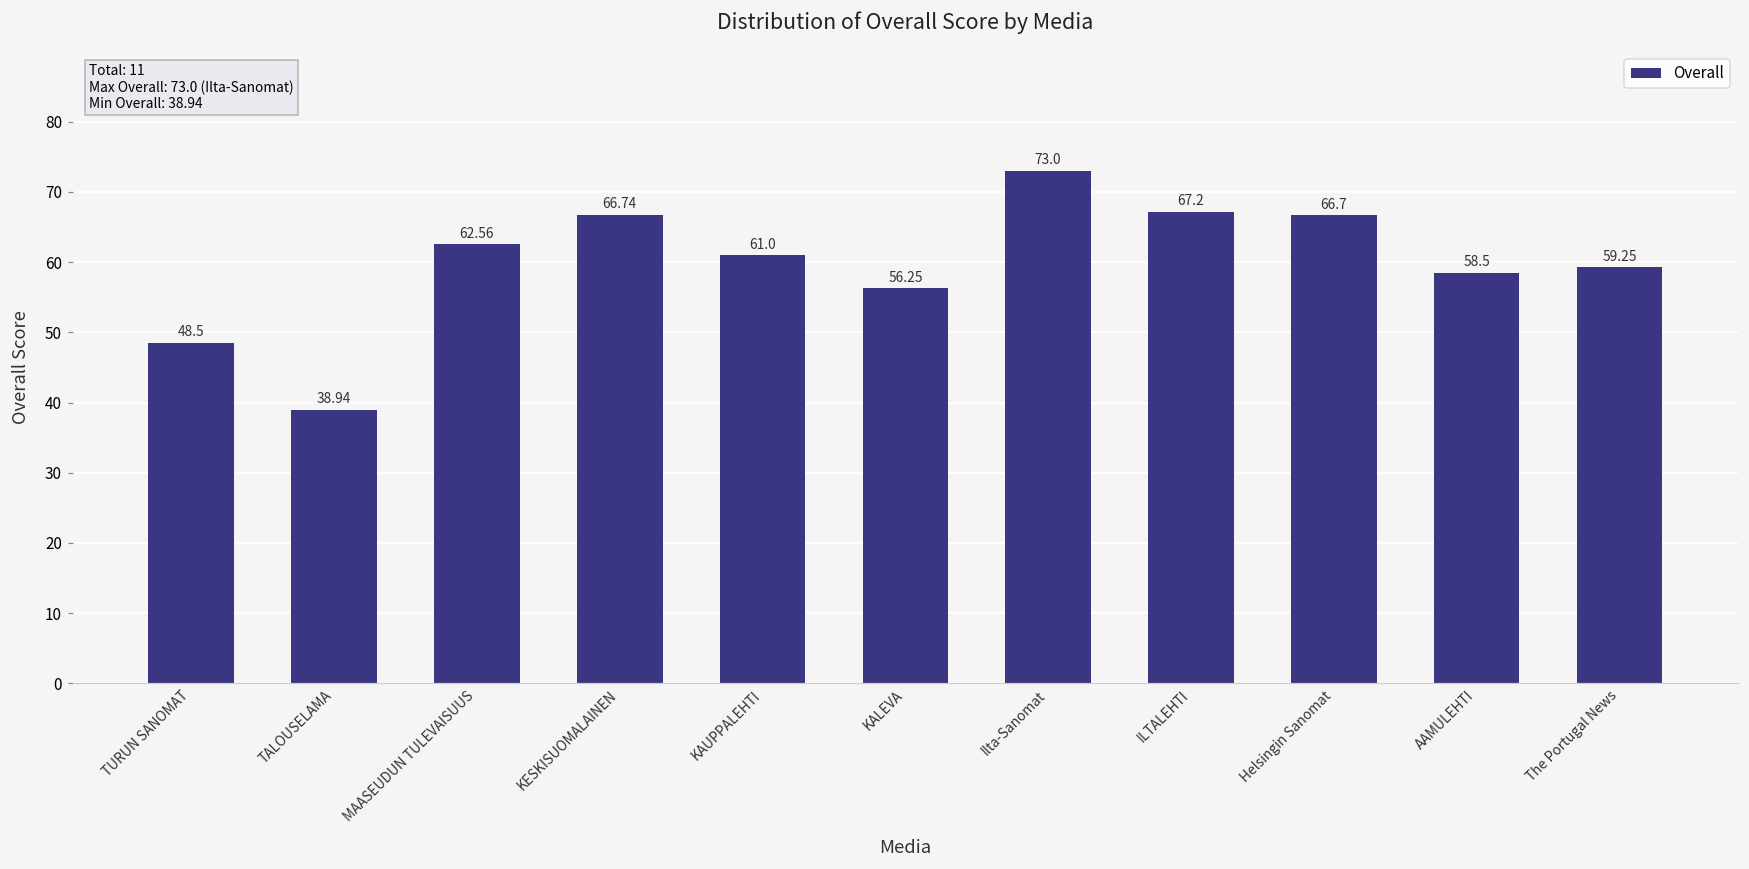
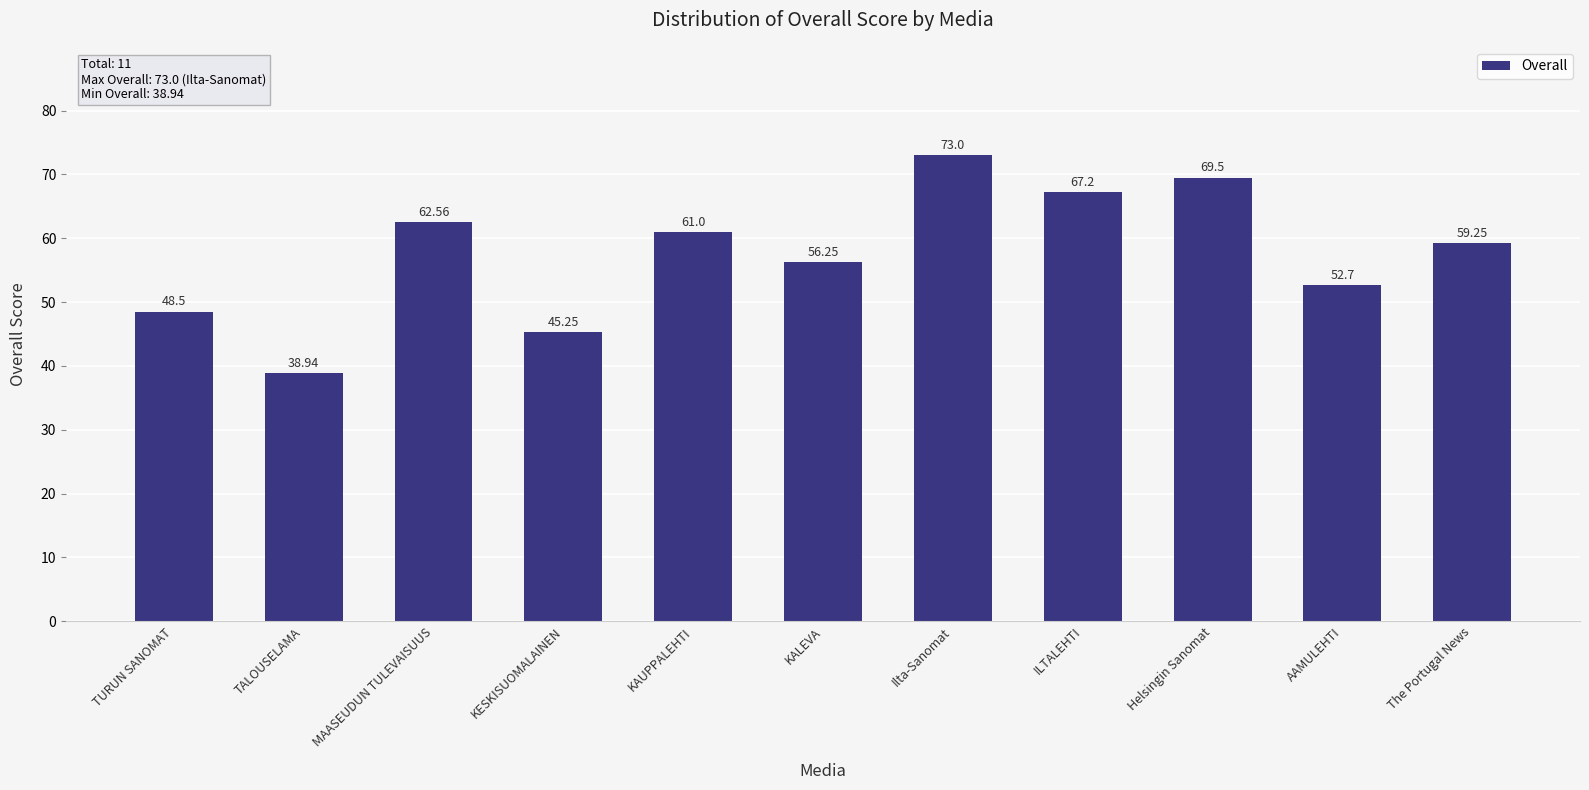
  {
    "TURUN SANOMAT": 48.5,
    "TALOUSELAMA": 38.94,
    "MAASEUDUN TULEVAISUUS": 62.56,
-   "KESKISUOMALAINEN": 66.74,
+   "KESKISUOMALAINEN": 45.25,
    "KAUPPALEHTI": 61.0,
    "KALEVA": 56.25,
    "Ilta-Sanomat": 73.0,
    "ILTALEHTI": 67.2,
-   "Helsingin Sanomat": 66.7,
-   "AAMULEHTI": 58.5,
+   "Helsingin Sanomat": 69.5,
+   "AAMULEHTI": 52.7,
    "The Portugal News": 59.25
  }
